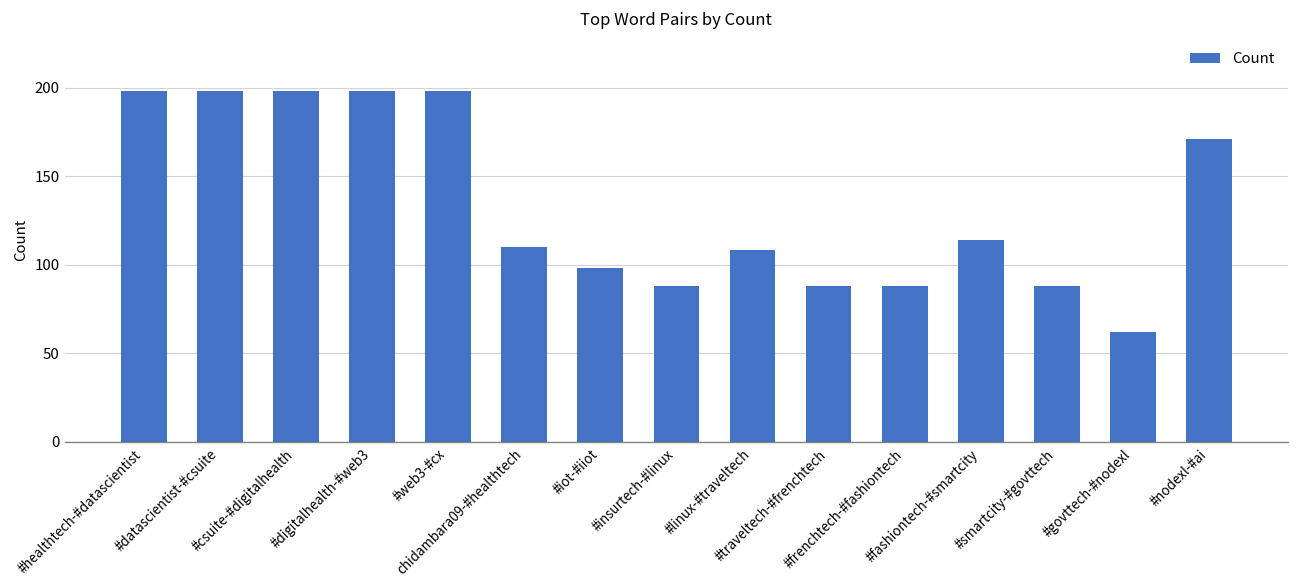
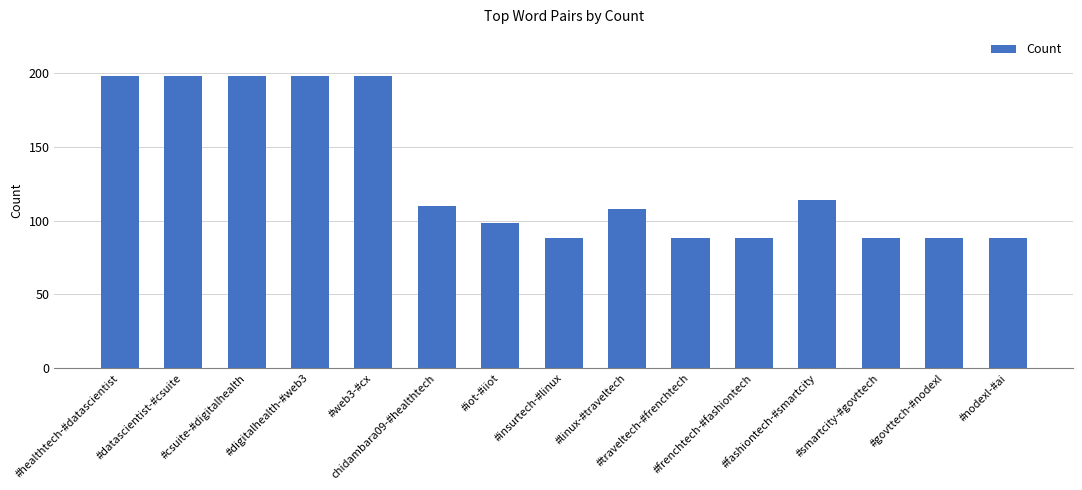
  {
    "#healthtech-#datascientist": 198,
    "#datascientist-#csuite": 198,
    "#csuite-#digitalhealth": 198,
    "#digitalhealth-#web3": 198,
    "#web3-#cx": 198,
    "chidambara09-#healthtech": 110,
    "#iot-#iiot": 98,
    "#insurtech-#linux": 88,
    "#linux-#traveltech": 108,
    "#traveltech-#frenchtech": 88,
    "#frenchtech-#fashiontech": 88,
    "#fashiontech-#smartcity": 114,
    "#smartcity-#govttech": 88,
-   "#govttech-#nodexl": 62,
-   "#nodexl-#ai": 171
+   "#govttech-#nodexl": 88,
+   "#nodexl-#ai": 88
  }
